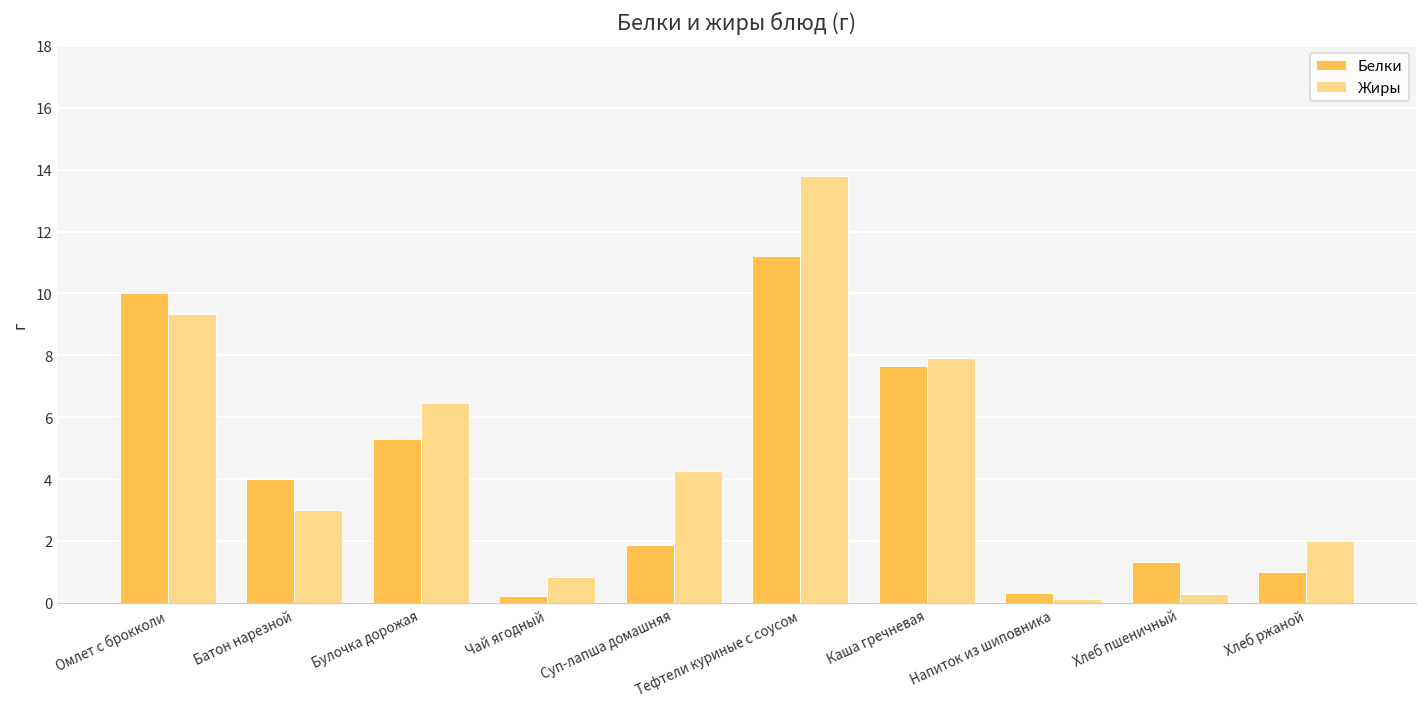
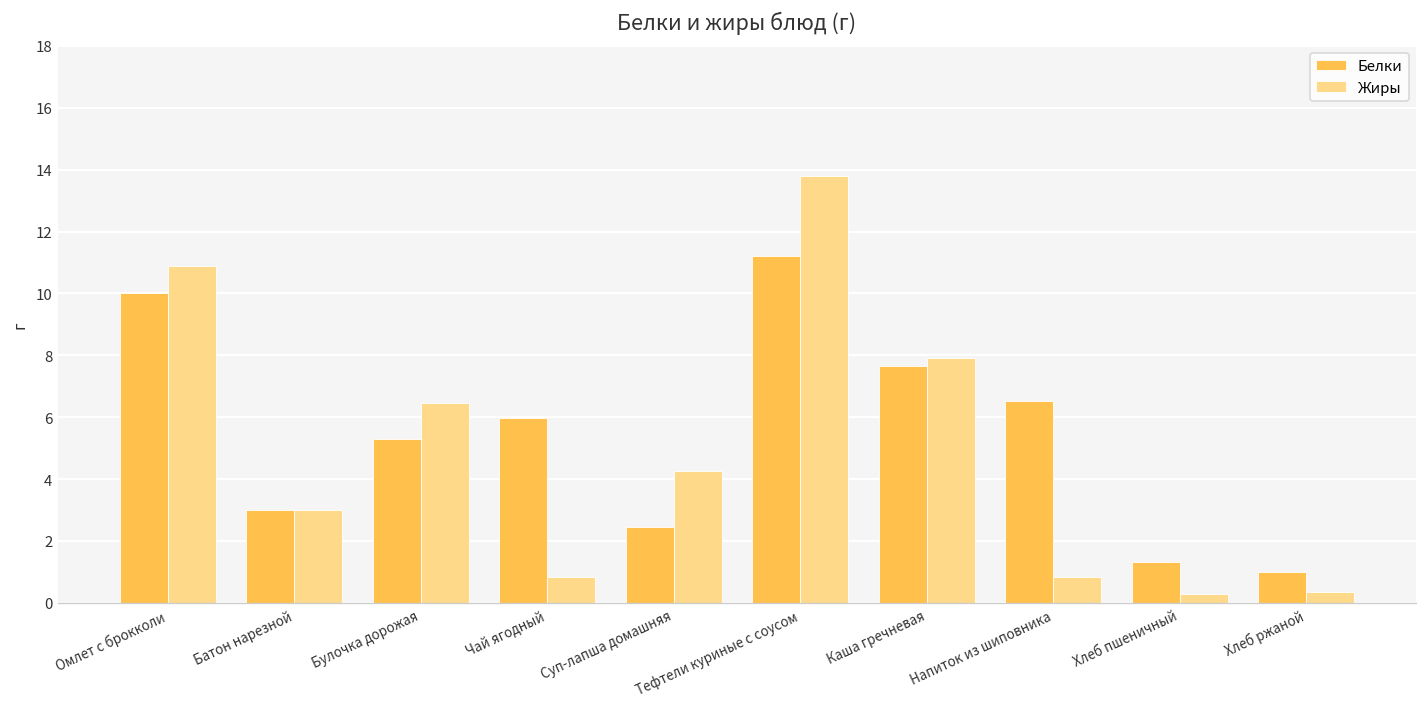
  {
    "Белки": {
      "Омлет с брокколи": 10.0,
-     "Батон нарезной": 4,
+     "Батон нарезной": 3,
      "Булочка дорожая": 5.3,
-     "Чай ягодный": 0.2,
-     "Суп-лапша домашняя": 1.9,
+     "Чай ягодный": 6.0,
+     "Суп-лапша домашняя": 2.5,
      "Тефтели куриные с соусом": 11.2,
      "Каша гречневая": 7.6,
-     "Напиток из шиповника": 0.3,
+     "Напиток из шиповника": 6.5,
      "Хлеб пшеничный": 1.3,
      "Хлеб ржаной": 1.0
    },
    "Жиры": {
-     "Омлет с брокколи": 9.3,
+     "Омлет с брокколи": 10.9,
      "Батон нарезной": 3.0,
      "Булочка дорожая": 6.5,
      "Чай ягодный": 0.8,
      "Суп-лапша домашняя": 4.3,
      "Тефтели куриные с соусом": 13.8,
      "Каша гречневая": 7.9,
-     "Напиток из шиповника": 0.1,
+     "Напиток из шиповника": 0.8,
      "Хлеб пшеничный": 0.3,
-     "Хлеб ржаной": 2.0
+     "Хлеб ржаной": 0.4
    }
  }
